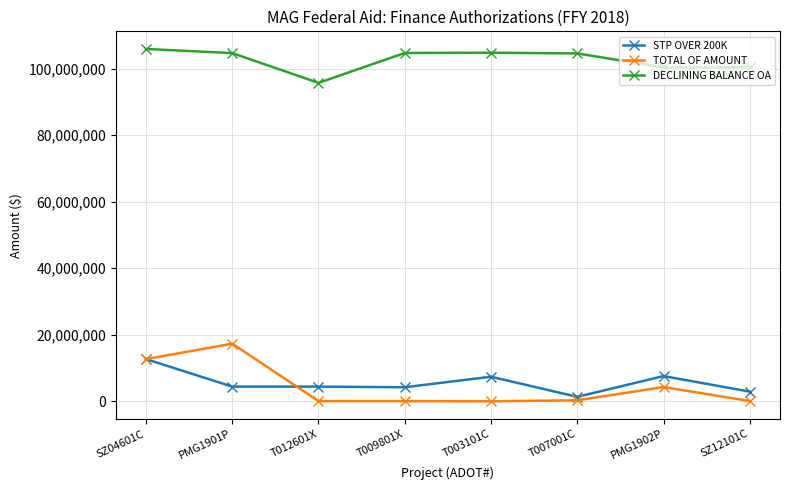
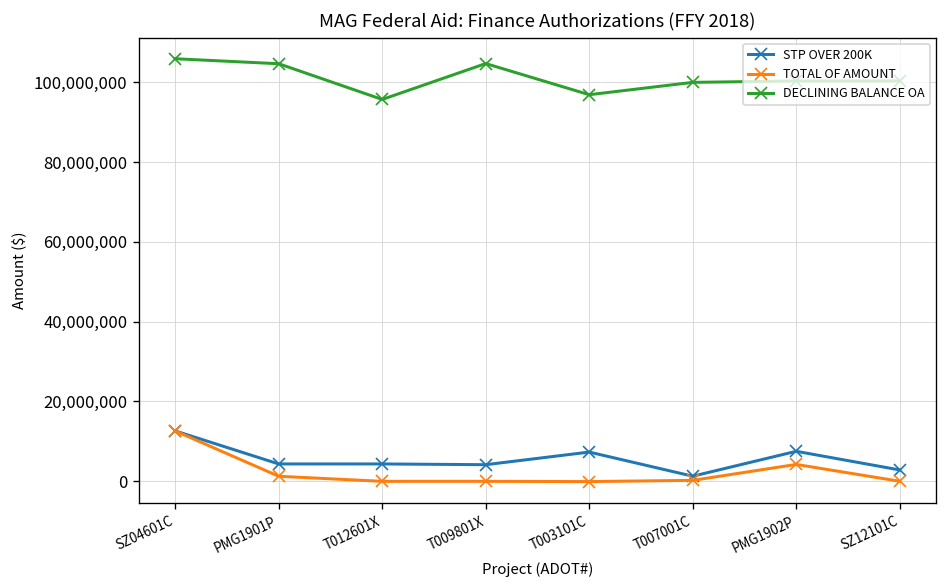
  {
    "STP OVER 200K": {
      "PMG1901P": "4,000,000",
      "T012601X": "4,000,000",
      "T009801X": "4,000,000",
      "T003101C": "7,000,000",
      "T007001C": "1,000,000",
      "PMG1902P": "8,000,000",
      "SZ12101C": "3,000,000"
    },
    "TOTAL OF AMOUNT": {
-     "PMG1901P": "17,000,000",
+     "PMG1901P": "1,000,000",
      "T012601X": "0",
      "T009801X": "0",
      "T003101C": "0",
      "T007001C": "0",
      "PMG1902P": "4,000,000",
      "SZ12101C": "0"
    },
    "DECLINING BALANCE OA": {
      "SZ04601C": "106,000,000",
      "PMG1901P": "105,000,000",
      "T012601X": "96,000,000",
      "T009801X": "105,000,000",
-     "T003101C": "105,000,000",
-     "T007001C": "105,000,000"
+     "T003101C": "97,000,000",
+     "T007001C": "100,000,000"
    }
  }
